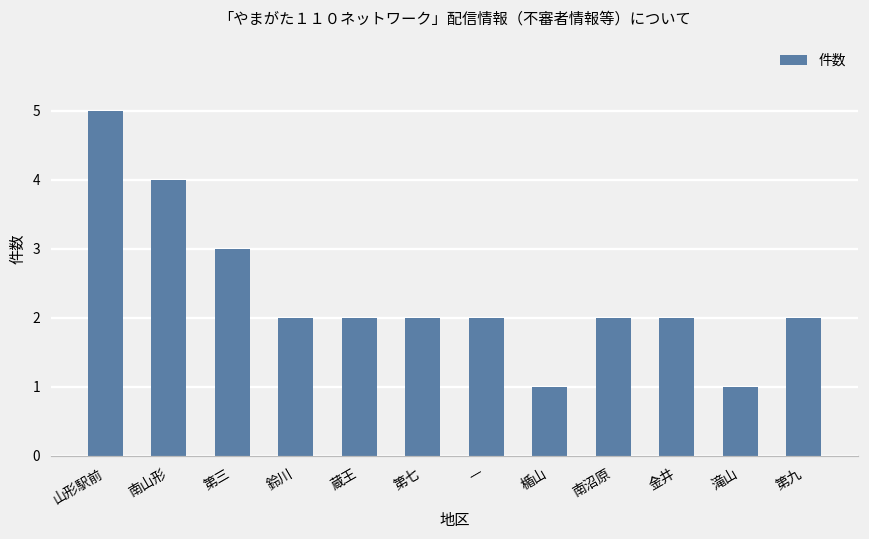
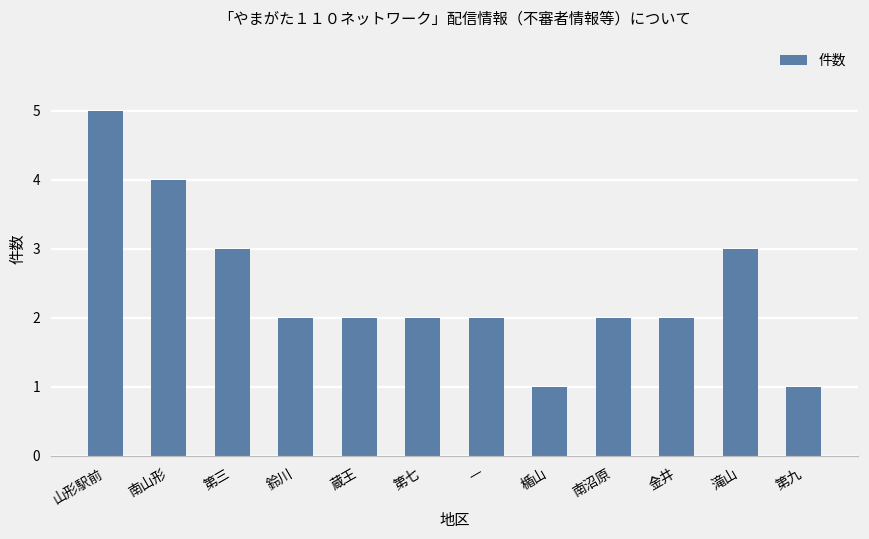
  {
    "山形駅前": 5,
    "南山形": 4,
    "第三": 3,
    "鈴川": 2,
    "蔵王": 2,
    "第七": 2,
    "―": 2,
    "楯山": 1,
    "南沼原": 2,
    "金井": 2,
-   "滝山": 1,
-   "第九": 2
+   "滝山": 3,
+   "第九": 1
  }
